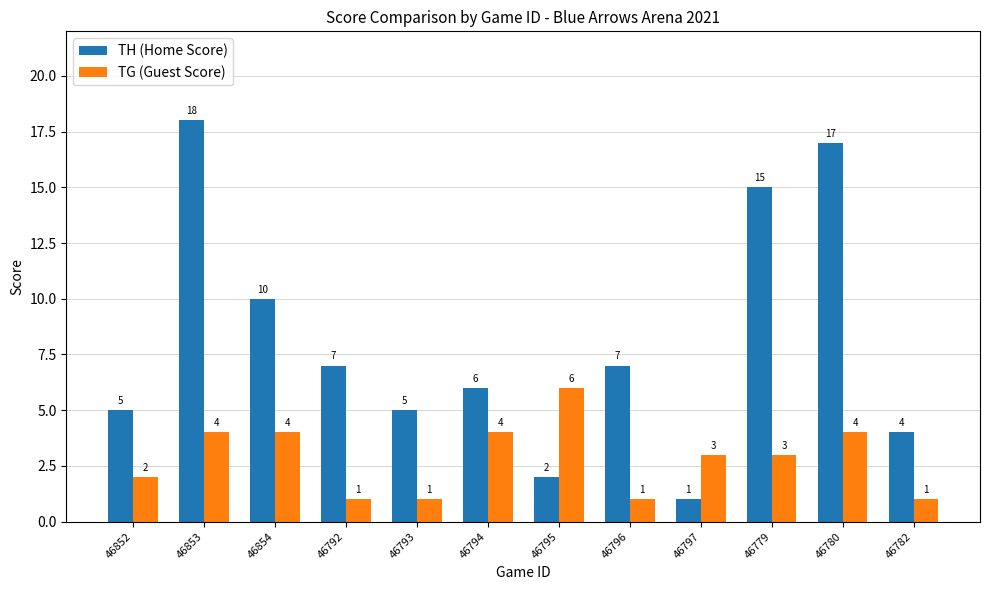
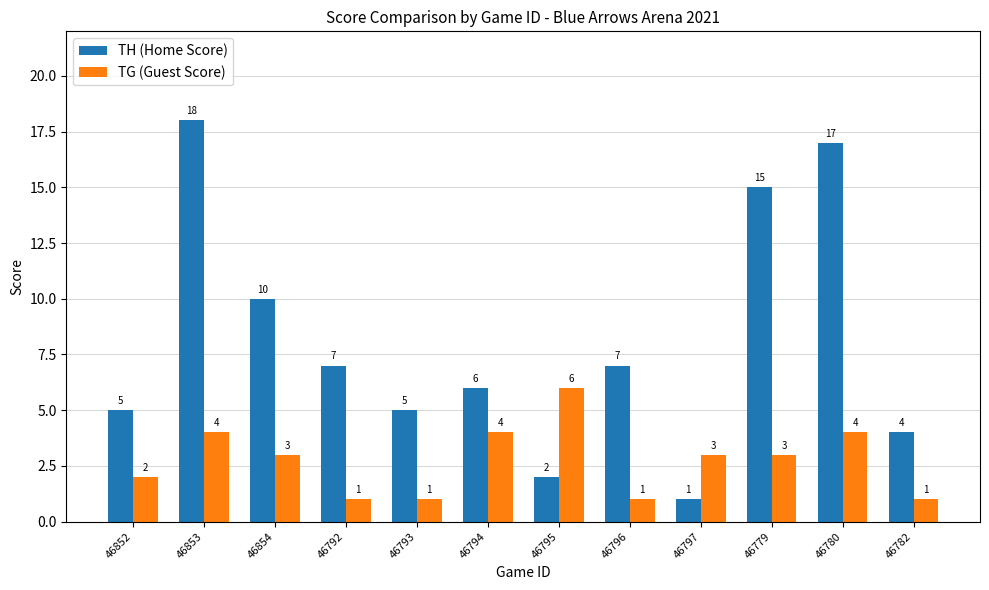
  {
    "TH (Home Score)": {
      "46852": 5,
      "46853": 18,
      "46854": 10,
      "46792": 7,
      "46793": 5,
      "46794": 6,
      "46795": 2,
      "46796": 7,
      "46797": 1,
      "46779": 15,
      "46780": 17,
      "46782": 4
    },
    "TG (Guest Score)": {
      "46852": 2,
      "46853": 4,
-     "46854": 4,
+     "46854": 3,
      "46792": 1,
      "46793": 1,
      "46794": 4,
      "46795": 6,
      "46796": 1,
      "46797": 3,
      "46779": 3,
      "46780": 4,
      "46782": 1
    }
  }
